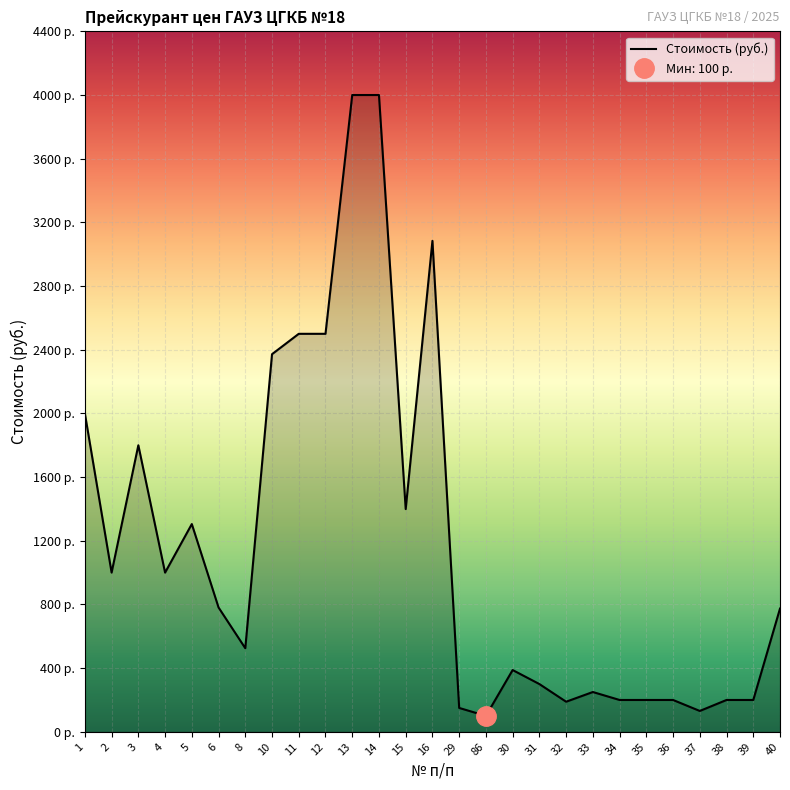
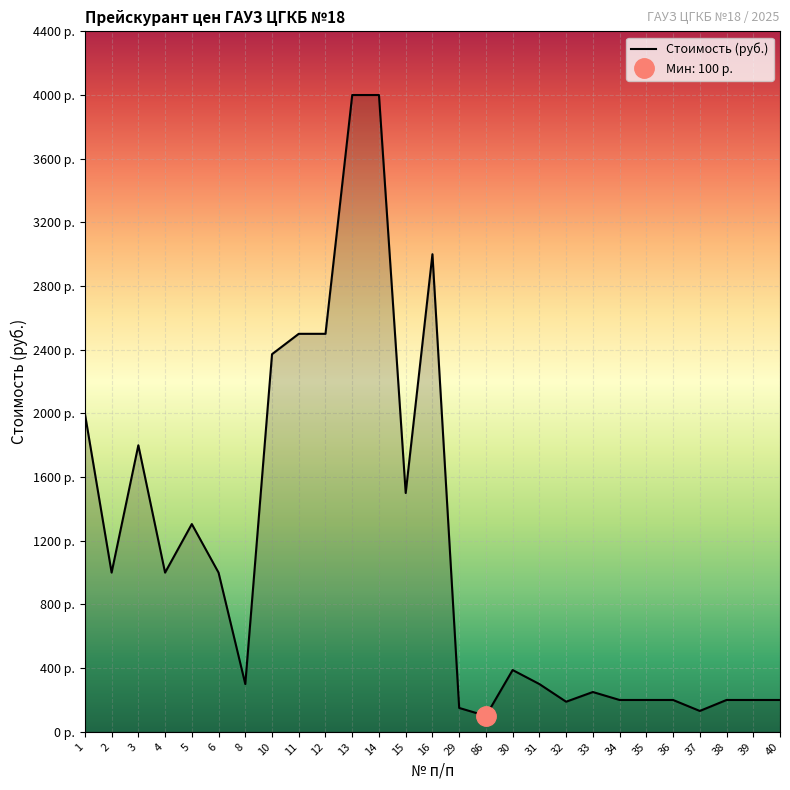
  {
    "Стоимость (руб.)": {
      "1": "2000 р.",
      "2": "1000 р.",
      "3": "1800 р.",
      "4": "1000 р.",
      "5": "1310 р.",
-     "6": "780 р.",
-     "8": "530 р.",
+     "6": "1000 р.",
+     "8": "300 р.",
      "10": "2370 р.",
      "11": "2500 р.",
      "12": "2500 р.",
      "13": "4000 р.",
      "14": "4000 р.",
-     "15": "1400 р.",
-     "16": "3080 р.",
+     "15": "1500 р.",
+     "16": "3000 р.",
      "29": "150 р.",
      "30": "390 р.",
      "31": "300 р.",
      "32": "190 р.",
      "33": "250 р.",
      "34": "200 р.",
      "35": "200 р.",
      "36": "200 р.",
      "37": "130 р.",
      "38": "200 р.",
      "39": "200 р.",
-     "40": "770 р."
+     "40": "200 р."
    }
  }
